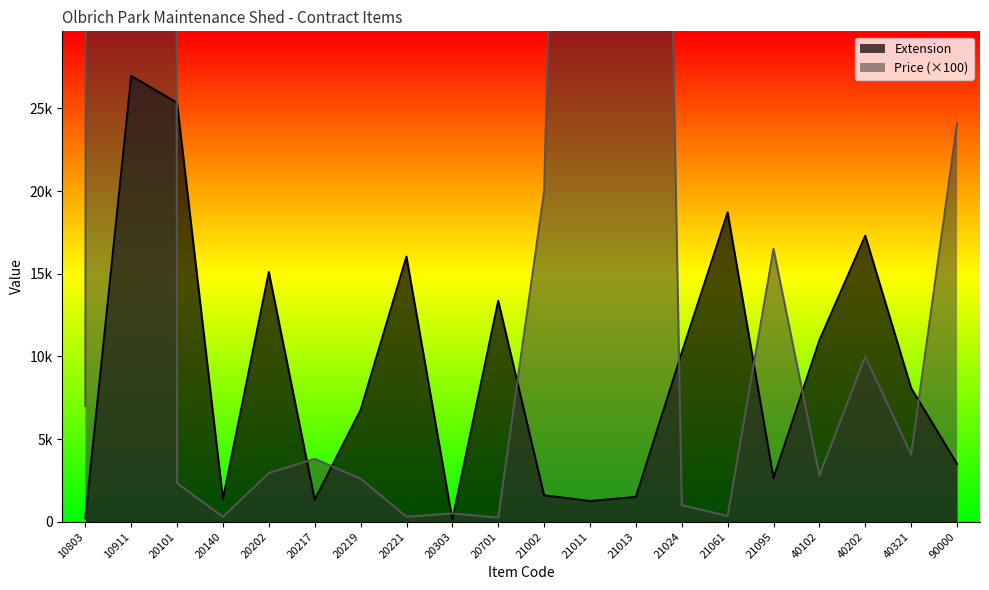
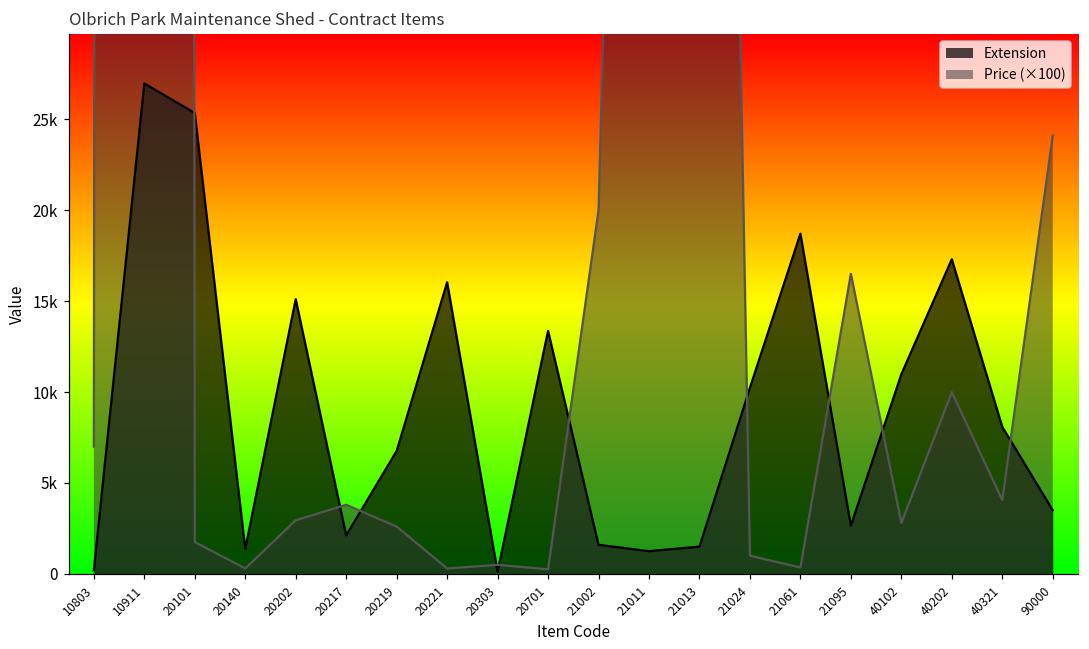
  {
    "Extension": {
      "10803": 200,
      "10911": 27000,
      "20101": 25300,
      "20140": 1400,
      "20202": 15100,
-     "20217": 1300,
+     "20217": 2100,
      "20219": 6800,
      "20221": 16000,
      "20303": 100,
      "20701": 13400,
      "21002": 1600,
      "21011": 1300,
      "21013": 1500,
      "21024": 10200,
      "21061": 18700,
      "21095": 2700,
      "40102": 11000,
      "40202": 17300,
      "40321": 8100,
      "90000": 3500
    },
    "Price (×100)": {
      "10803": 7000,
-     "20101": 2300,
+     "20101": 1800,
      "20140": 300,
      "20202": 3000,
      "20217": 3800,
      "20219": 2600,
      "20221": 300,
      "20303": 500,
      "20701": 300,
      "21002": 20000,
      "21024": 1000,
      "21061": 400,
      "21095": 16500,
      "40102": 2800,
      "40202": 10000,
      "40321": 4100,
      "90000": 24100
    }
  }
